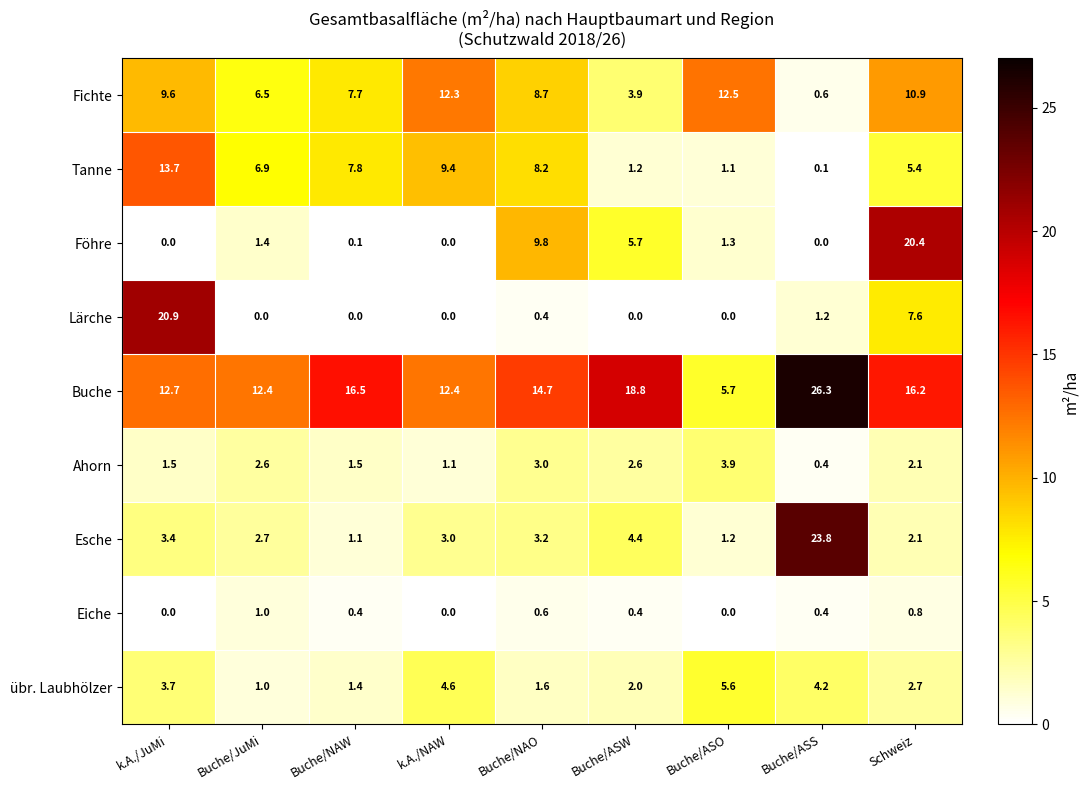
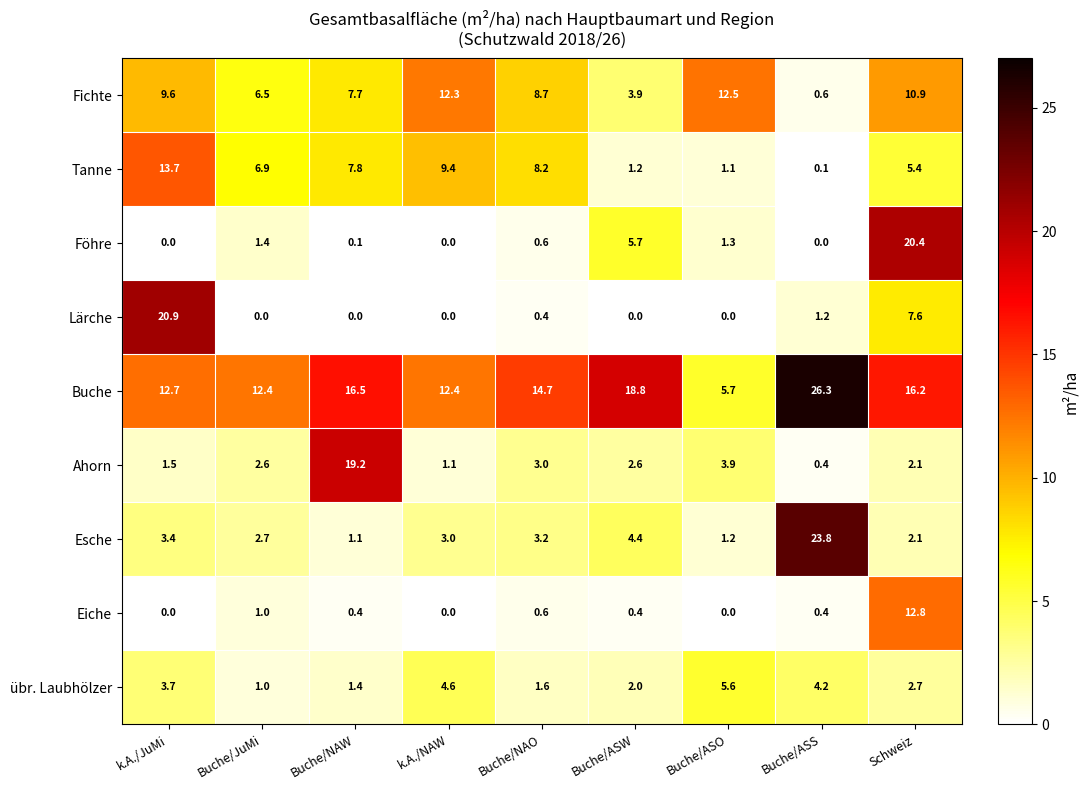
  {
    "Fichte": {
      "k.A./JuMi": 9.6,
      "Buche/JuMi": 6.5,
      "Buche/NAW": 7.7,
      "k.A./NAW": 12.3,
      "Buche/NAO": 8.7,
      "Buche/ASW": 3.9,
      "Buche/ASO": 12.5,
      "Buche/ASS": 0.6,
      "Schweiz": 10.9
    },
    "Tanne": {
      "k.A./JuMi": 13.7,
      "Buche/JuMi": 6.9,
      "Buche/NAW": 7.8,
      "k.A./NAW": 9.4,
      "Buche/NAO": 8.2,
      "Buche/ASW": 1.2,
      "Buche/ASO": 1.1,
      "Buche/ASS": 0.1,
      "Schweiz": 5.4
    },
    "Föhre": {
      "k.A./JuMi": 0.0,
      "Buche/JuMi": 1.4,
      "Buche/NAW": 0.1,
      "k.A./NAW": 0.0,
-     "Buche/NAO": 9.8,
+     "Buche/NAO": 0.6,
      "Buche/ASW": 5.7,
      "Buche/ASO": 1.3,
      "Buche/ASS": 0.0,
      "Schweiz": 20.4
    },
    "Lärche": {
      "k.A./JuMi": 20.9,
      "Buche/JuMi": 0.0,
      "Buche/NAW": 0.0,
      "k.A./NAW": 0.0,
      "Buche/NAO": 0.4,
      "Buche/ASW": 0.0,
      "Buche/ASO": 0.0,
      "Buche/ASS": 1.2,
      "Schweiz": 7.6
    },
    "Buche": {
      "k.A./JuMi": 12.7,
      "Buche/JuMi": 12.4,
      "Buche/NAW": 16.5,
      "k.A./NAW": 12.4,
      "Buche/NAO": 14.7,
      "Buche/ASW": 18.8,
      "Buche/ASO": 5.7,
      "Buche/ASS": 26.3,
      "Schweiz": 16.2
    },
    "Ahorn": {
      "k.A./JuMi": 1.5,
      "Buche/JuMi": 2.6,
-     "Buche/NAW": 1.5,
+     "Buche/NAW": 19.2,
      "k.A./NAW": 1.1,
      "Buche/NAO": 3.0,
      "Buche/ASW": 2.6,
      "Buche/ASO": 3.9,
      "Buche/ASS": 0.4,
      "Schweiz": 2.1
    },
    "Esche": {
      "k.A./JuMi": 3.4,
      "Buche/JuMi": 2.7,
      "Buche/NAW": 1.1,
      "k.A./NAW": 3.0,
      "Buche/NAO": 3.2,
      "Buche/ASW": 4.4,
      "Buche/ASO": 1.2,
      "Buche/ASS": 23.8,
      "Schweiz": 2.1
    },
    "Eiche": {
      "k.A./JuMi": 0.0,
      "Buche/JuMi": 1.0,
      "Buche/NAW": 0.4,
      "k.A./NAW": 0.0,
      "Buche/NAO": 0.6,
      "Buche/ASW": 0.4,
      "Buche/ASO": 0.0,
      "Buche/ASS": 0.4,
-     "Schweiz": 0.8
+     "Schweiz": 12.8
    },
    "übr. Laubhölzer": {
      "k.A./JuMi": 3.7,
      "Buche/JuMi": 1.0,
      "Buche/NAW": 1.4,
      "k.A./NAW": 4.6,
      "Buche/NAO": 1.6,
      "Buche/ASW": 2.0,
      "Buche/ASO": 5.6,
      "Buche/ASS": 4.2,
      "Schweiz": 2.7
    }
  }
